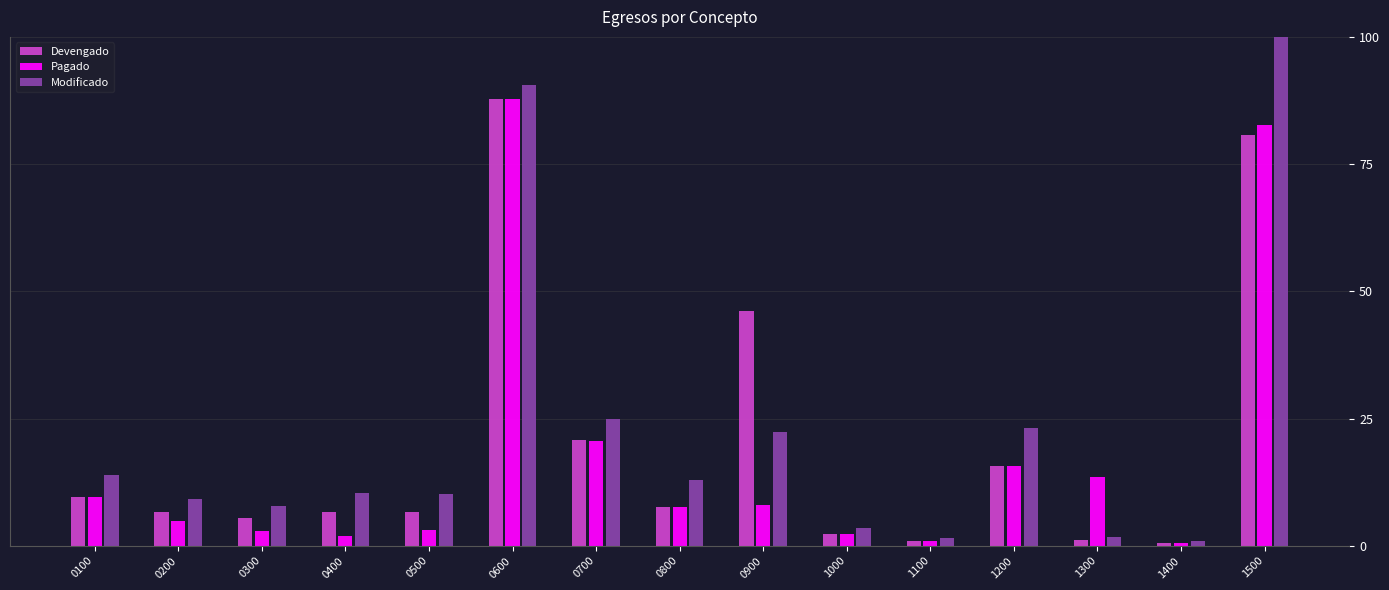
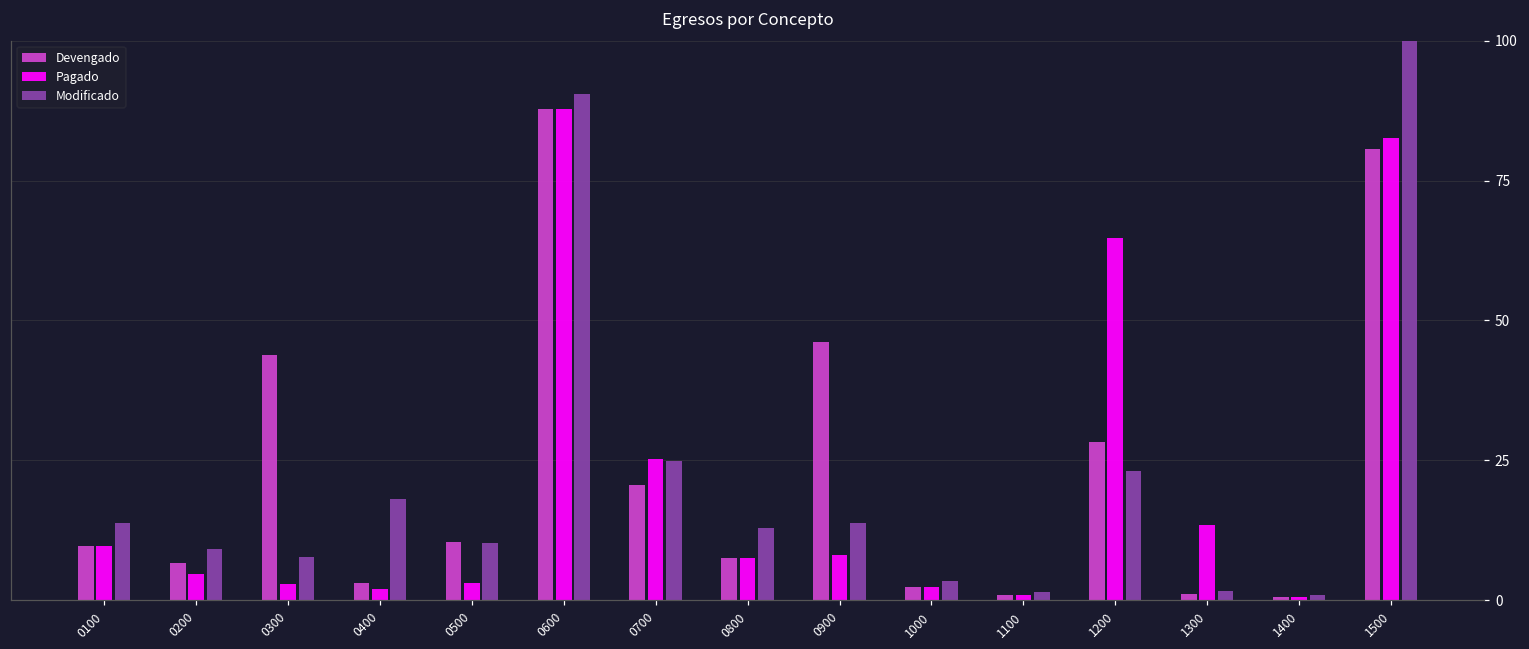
  {
    "Devengado": {
      "0100": 10,
      "0200": 7,
-     "0300": 6,
-     "0400": 7,
-     "0500": 7,
+     "0300": 44,
+     "0400": 3,
+     "0500": 10,
      "0600": 88,
      "0700": 21,
      "0800": 8,
      "0900": 46,
      "1000": 2,
      "1100": 1,
-     "1200": 16,
+     "1200": 28,
      "1300": 1,
      "1400": 1,
      "1500": 81
    },
    "Pagado": {
      "0100": 10,
      "0200": 5,
      "0300": 3,
      "0400": 2,
      "0500": 3,
      "0600": 88,
-     "0700": 21,
+     "0700": 25,
      "0800": 8,
      "0900": 8,
      "1000": 2,
      "1100": 1,
-     "1200": 16,
+     "1200": 65,
      "1300": 13,
      "1400": 1,
      "1500": 83
    },
    "Modificado": {
      "0100": 14,
      "0200": 9,
      "0300": 8,
-     "0400": 10,
+     "0400": 18,
      "0500": 10,
      "0600": 91,
      "0700": 25,
      "0800": 13,
-     "0900": 22,
+     "0900": 14,
      "1000": 4,
      "1100": 1,
      "1200": 23,
      "1300": 2,
      "1400": 1,
      "1500": 100
    }
  }
